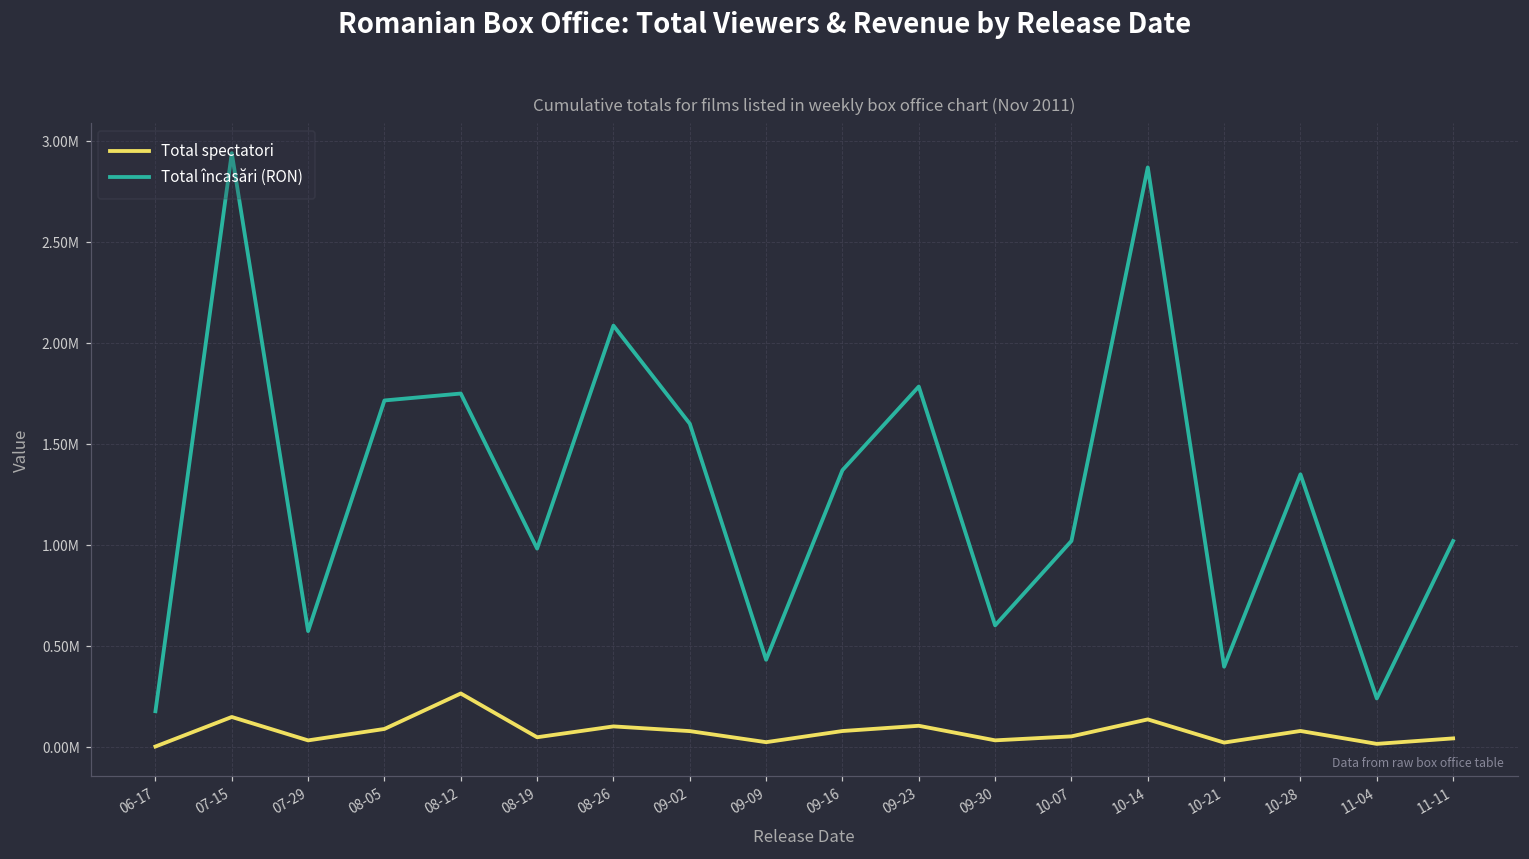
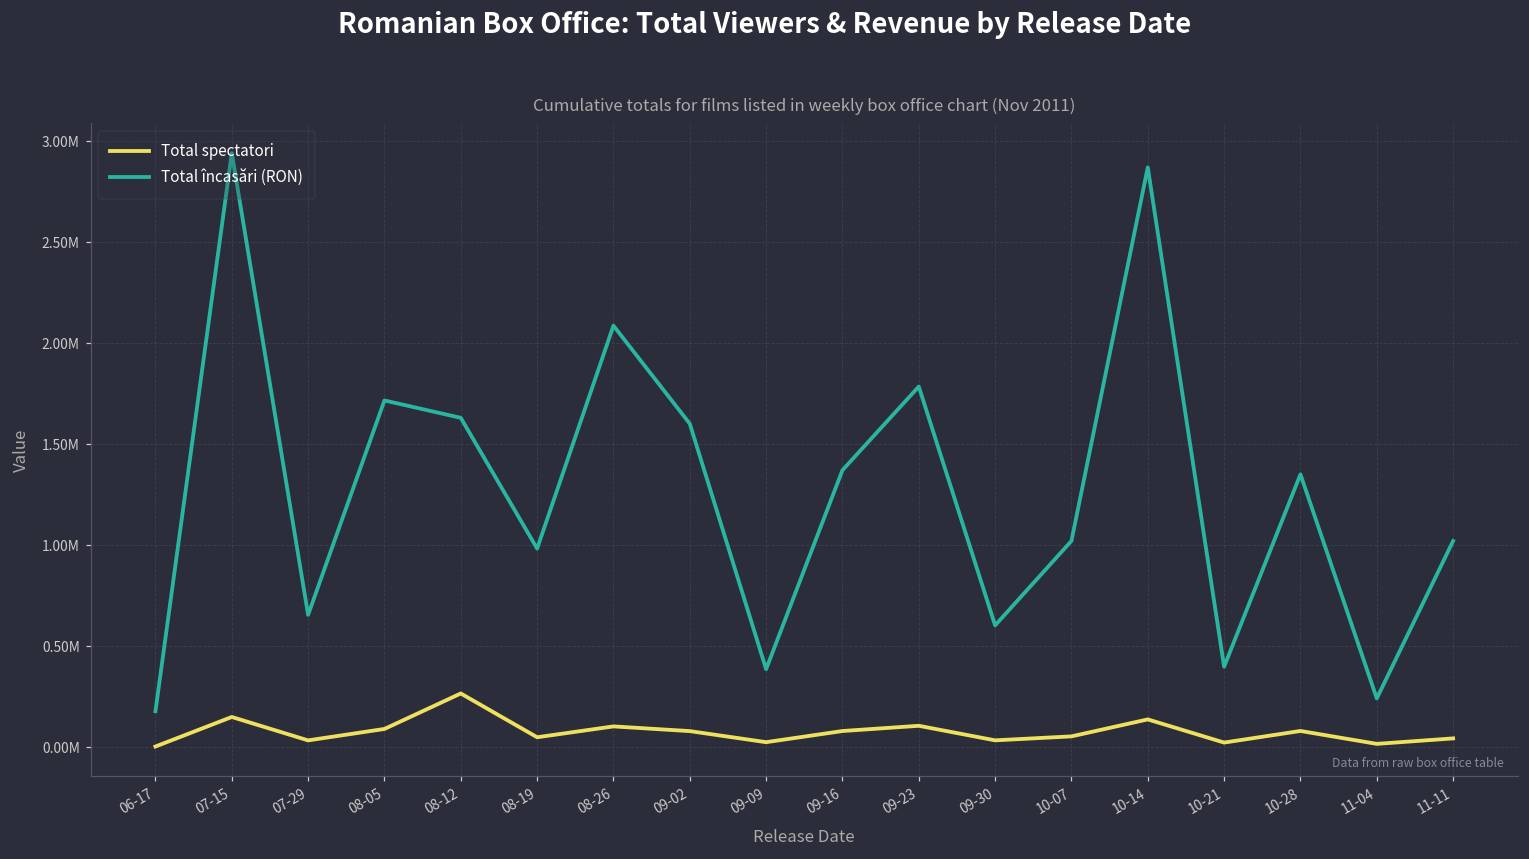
  {
    "Total spectatori": {
      "06-17": 0,
      "07-15": 150000,
      "07-29": 40000,
      "08-05": 90000,
      "08-12": 270000,
      "08-19": 50000,
      "08-26": 100000,
      "09-02": 80000,
      "09-09": 30000,
      "09-16": 80000,
      "09-23": 110000,
      "09-30": 40000,
      "10-07": 50000,
      "10-14": 140000,
      "10-21": 20000,
      "10-28": 80000,
      "11-04": 20000,
      "11-11": 40000
    },
    "Total încasări (RON)": {
      "06-17": 180000,
-     "07-29": 580000,
+     "07-29": 660000,
      "08-05": 1720000,
-     "08-12": 1750000,
+     "08-12": 1630000,
      "08-19": 980000,
      "08-26": 2090000,
      "09-02": 1600000,
-     "09-09": 430000,
+     "09-09": 390000,
      "09-16": 1370000,
      "09-23": 1790000,
      "09-30": 600000,
      "10-07": 1020000,
      "10-14": 2870000,
      "10-21": 400000,
      "10-28": 1350000,
      "11-04": 240000,
      "11-11": 1020000
    }
  }
